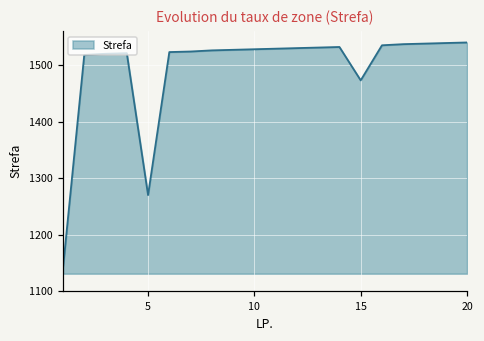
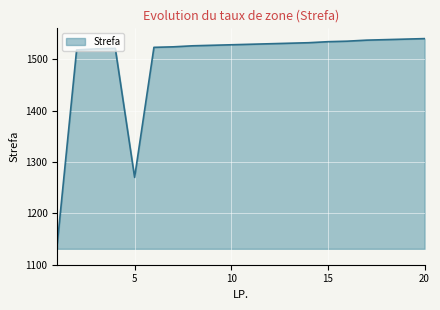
  {
    "5": 1270,
    "10": 1530,
-   "15": 1470,
+   "15": 1530,
    "20": 1540
  }
